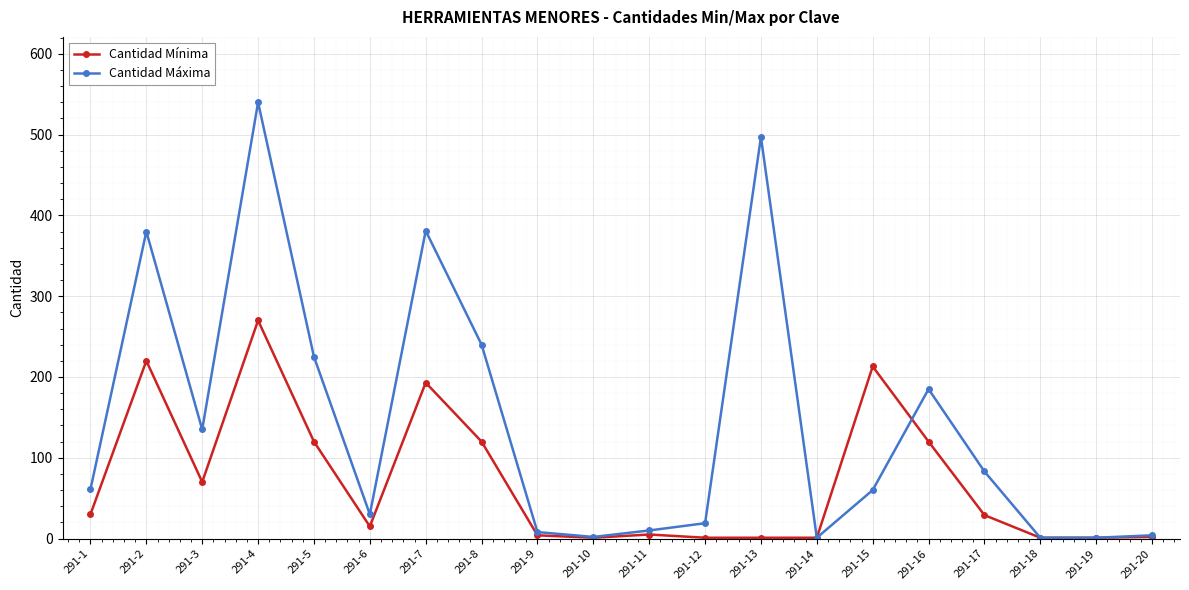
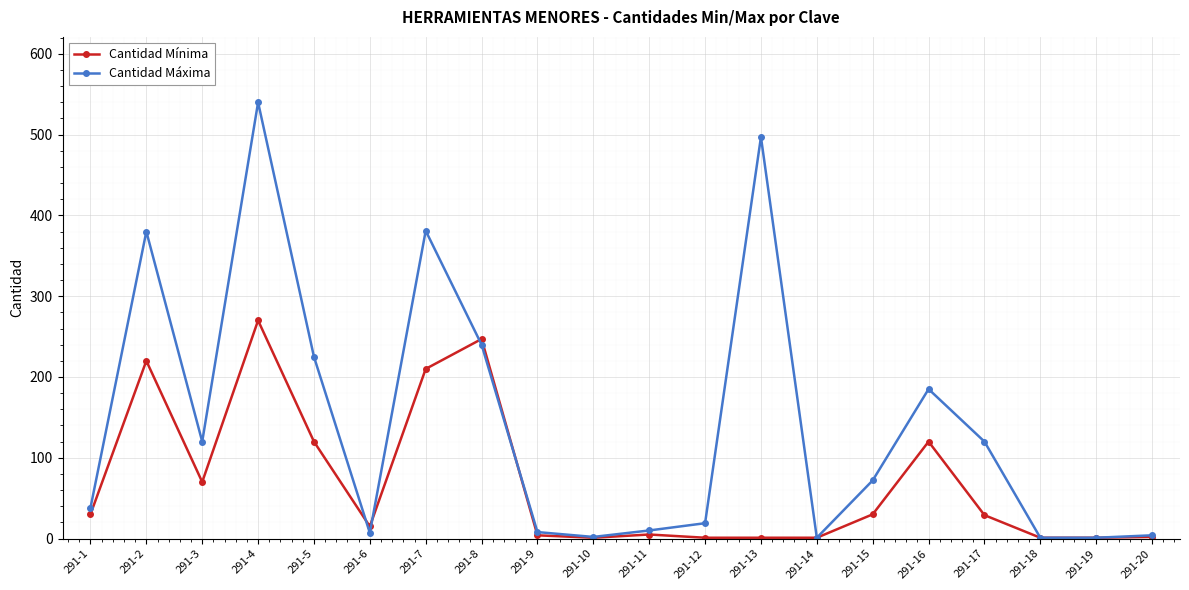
  {
    "Cantidad Mínima": {
      "291-1": 30,
      "291-2": 220,
      "291-3": 70,
      "291-4": 270,
      "291-5": 120,
      "291-6": 20,
-     "291-7": 190,
-     "291-8": 120,
+     "291-7": 210,
+     "291-8": 250,
      "291-9": 0,
      "291-11": 10,
      "291-12": 0,
      "291-13": 0,
-     "291-15": 210,
+     "291-15": 30,
      "291-16": 120,
      "291-17": 30
    },
    "Cantidad Máxima": {
-     "291-1": 60,
+     "291-1": 40,
      "291-2": 380,
-     "291-3": 140,
+     "291-3": 120,
      "291-4": 540,
      "291-5": 230,
-     "291-6": 30,
+     "291-6": 10,
      "291-7": 380,
      "291-8": 240,
      "291-9": 10,
      "291-11": 10,
      "291-12": 20,
      "291-13": 500,
-     "291-15": 60,
+     "291-15": 70,
      "291-16": 190,
-     "291-17": 80
+     "291-17": 120
    }
  }
